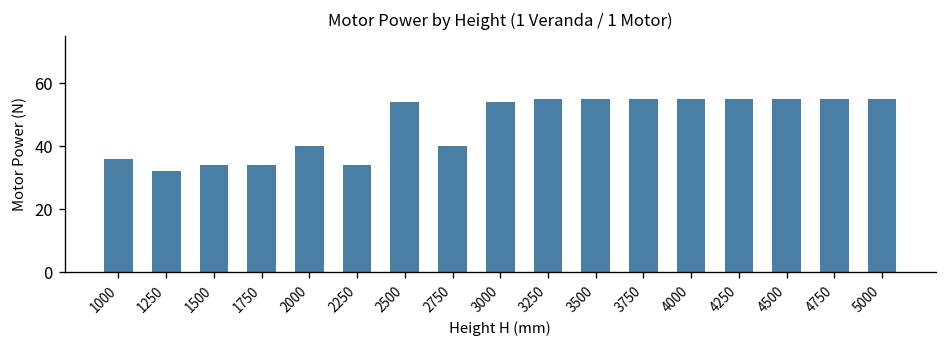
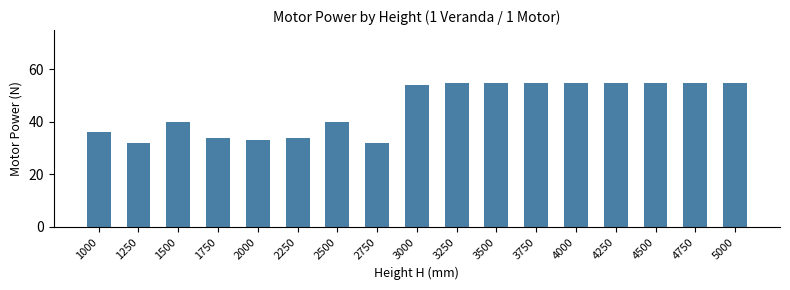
  {
    "1000": 36,
    "1250": 32,
-   "1500": 34,
+   "1500": 40,
    "1750": 34,
-   "2000": 40,
+   "2000": 33,
    "2250": 34,
-   "2500": 54,
-   "2750": 40,
+   "2500": 40,
+   "2750": 32,
    "3000": 54,
    "3250": 55,
    "3500": 55,
    "3750": 55,
    "4000": 55,
    "4250": 55,
    "4500": 55,
    "4750": 55,
    "5000": 55
  }
